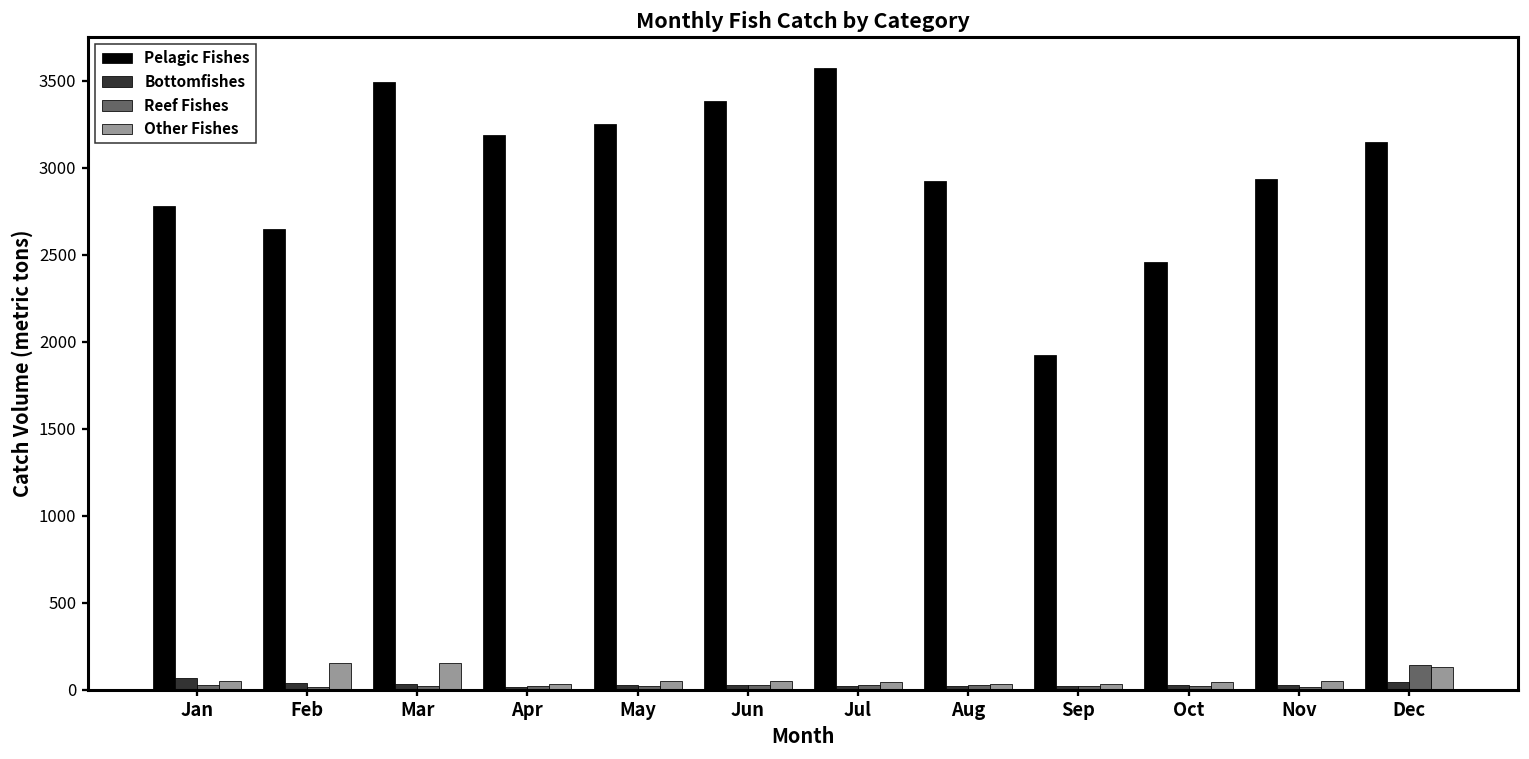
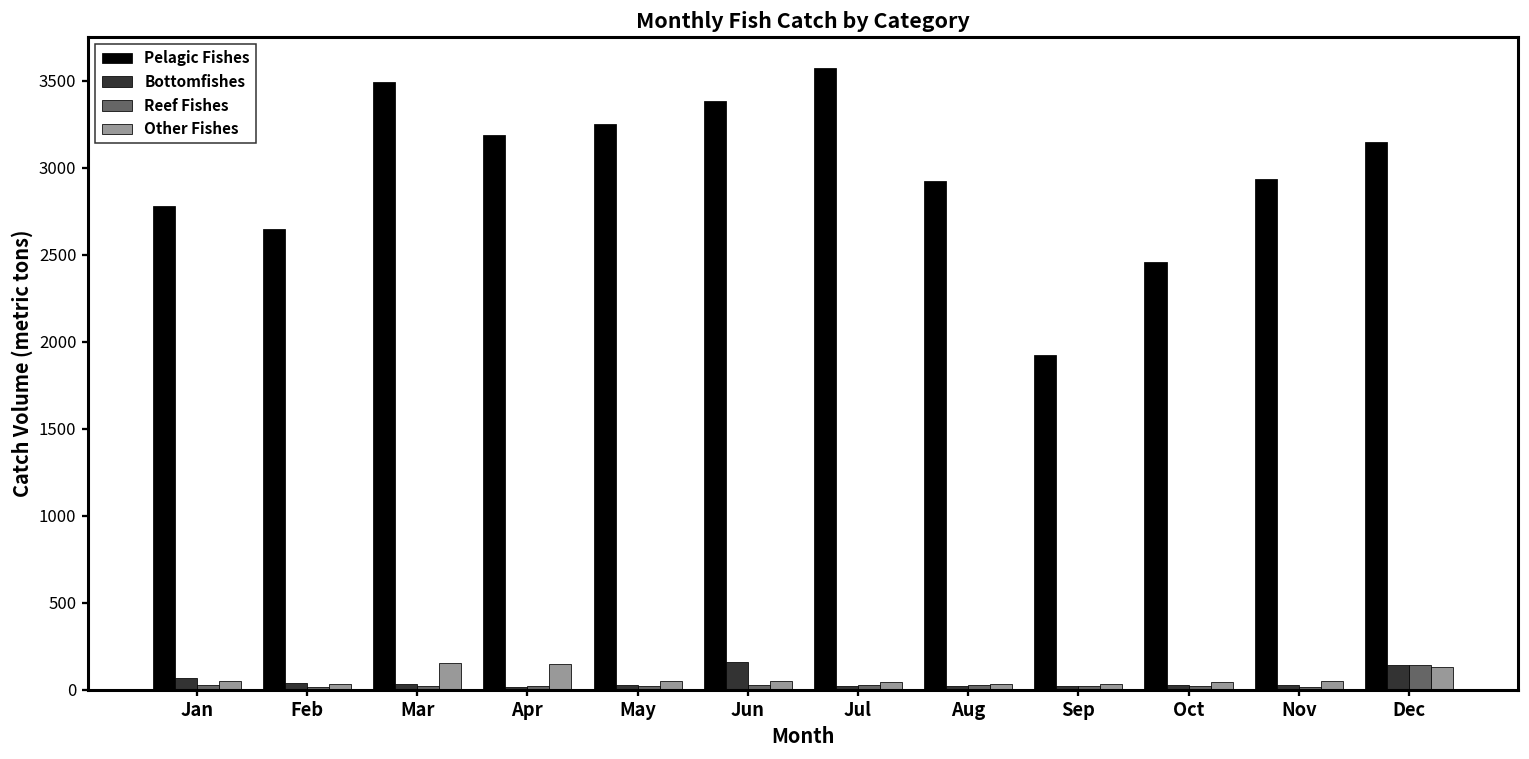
  {
    "Pelagic Fishes": {
      "Jan": 2780,
      "Feb": 2650,
      "Mar": 3490,
      "Apr": 3190,
      "May": 3250,
      "Jun": 3380,
      "Jul": 3580,
      "Aug": 2920,
      "Sep": 1930,
      "Oct": 2460,
      "Nov": 2940,
      "Dec": 3150
    },
    "Bottomfishes": {
      "Jan": 70,
      "Feb": 40,
      "Mar": 30,
      "Apr": 20,
      "May": 20,
-     "Jun": 30,
+     "Jun": 160,
      "Jul": 20,
      "Aug": 20,
      "Sep": 20,
      "Oct": 30,
      "Nov": 30,
-     "Dec": 40
+     "Dec": 140
    },
    "Reef Fishes": {
      "Jan": 30,
      "Feb": 20,
      "Mar": 20,
      "Apr": 20,
      "May": 20,
      "Jun": 30,
      "Jul": 20,
      "Aug": 30,
      "Sep": 20,
      "Oct": 20,
      "Nov": 20,
      "Dec": 140
    },
    "Other Fishes": {
      "Jan": 50,
-     "Feb": 160,
+     "Feb": 40,
      "Mar": 160,
-     "Apr": 30,
+     "Apr": 150,
      "May": 50,
      "Jun": 50,
      "Jul": 40,
      "Aug": 30,
      "Sep": 30,
      "Oct": 50,
      "Nov": 50,
      "Dec": 130
    }
  }
